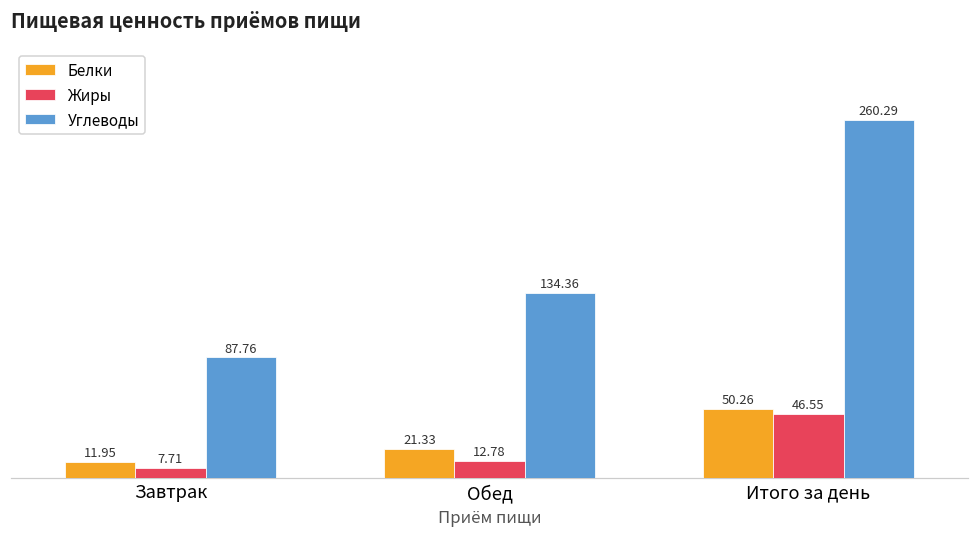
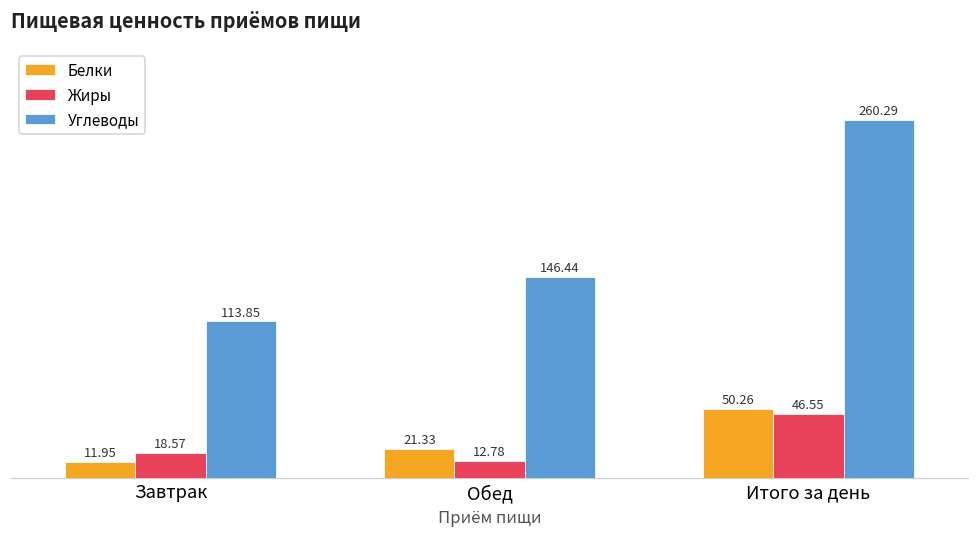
  {
    "Белки": {
      "Завтрак": 11.95,
      "Обед": 21.33,
      "Итого за день": 50.26
    },
    "Жиры": {
-     "Завтрак": 7.71,
+     "Завтрак": 18.57,
      "Обед": 12.78,
      "Итого за день": 46.55
    },
    "Углеводы": {
-     "Завтрак": 87.76,
-     "Обед": 134.36,
+     "Завтрак": 113.85,
+     "Обед": 146.44,
      "Итого за день": 260.29
    }
  }
